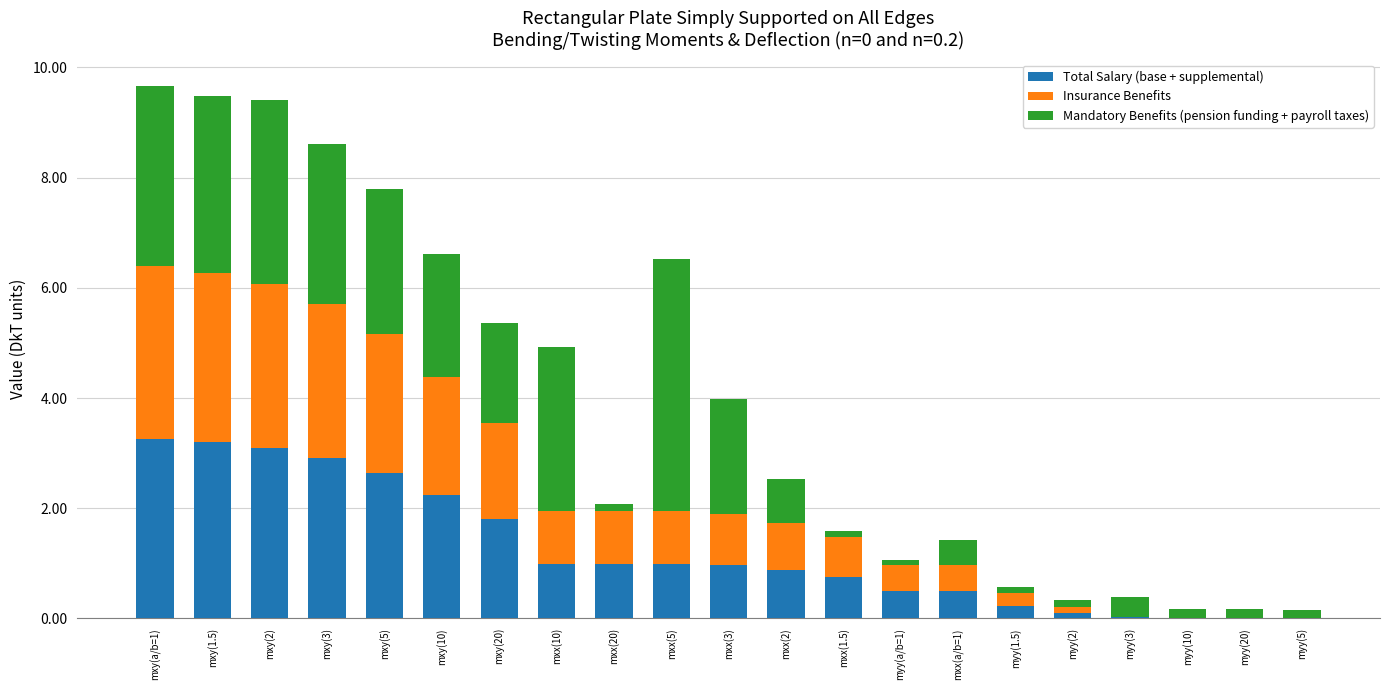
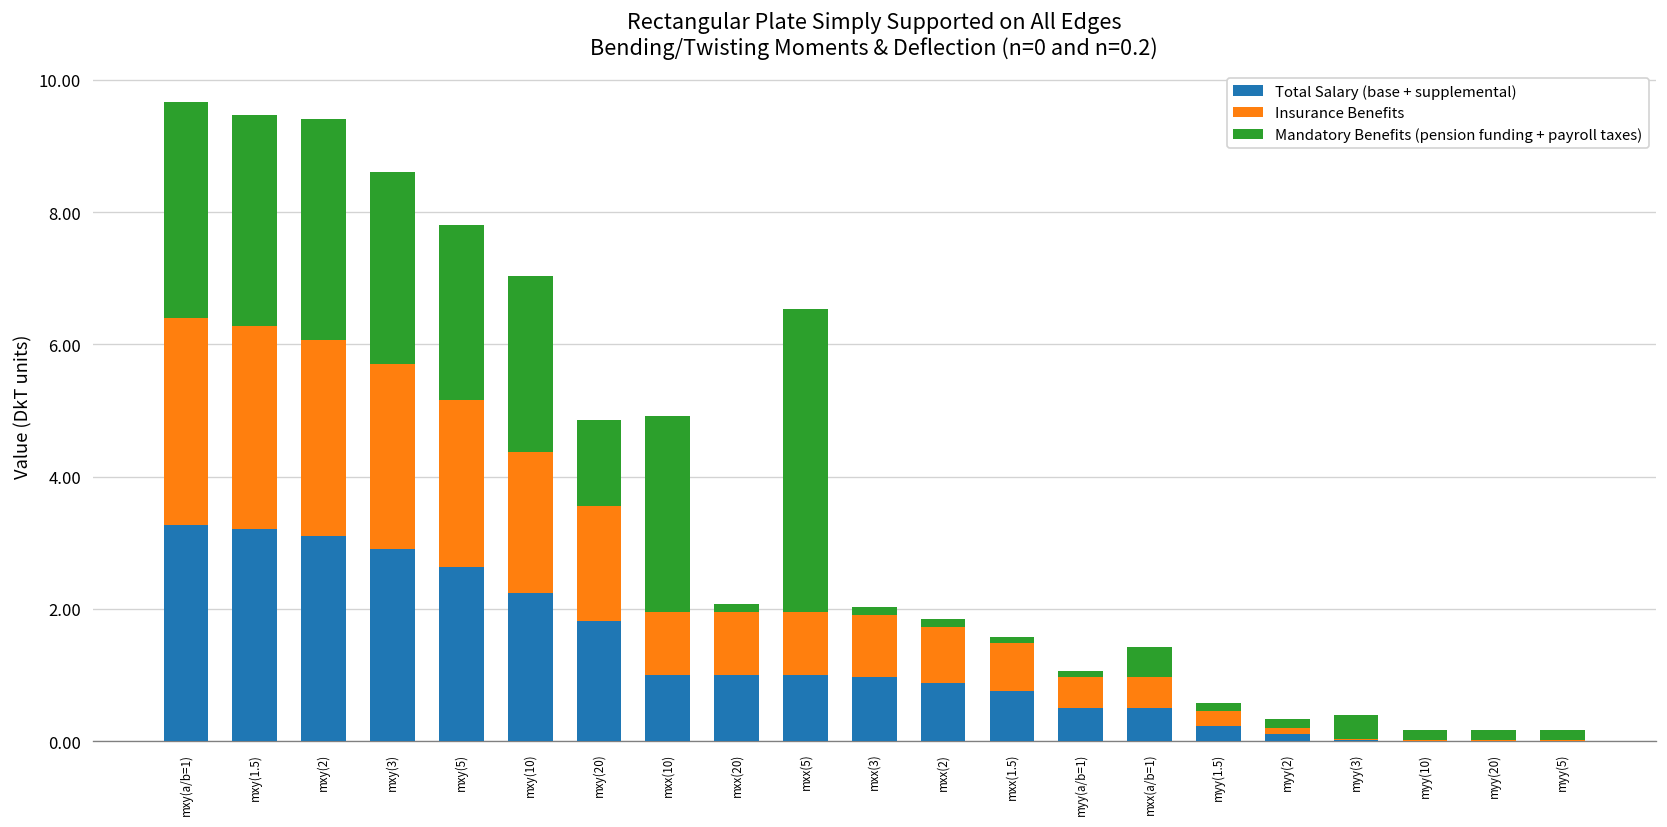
  {
    "Total Salary (base + supplemental)": {
      "mxy(a/b=1)": 3.3,
      "mxy(1.5)": 3.2,
      "mxy(2)": 3.1,
      "mxy(3)": 2.9,
      "mxy(5)": 2.6,
      "mxy(10)": 2.2,
      "mxy(20)": 1.8,
      "mxx(10)": 1.0,
      "mxx(20)": 1.0,
      "mxx(5)": 1.0,
      "mxx(3)": 1.0,
      "mxx(2)": 0.9,
      "mxx(1.5)": 0.8,
      "myy(a/b=1)": 0.5,
      "mxx(a/b=1)": 0.5,
      "myy(1.5)": 0.2,
      "myy(2)": 0.1
    },
    "Insurance Benefits": {
      "mxy(a/b=1)": 3.1,
      "mxy(1.5)": 3.1,
      "mxy(2)": 3.0,
      "mxy(3)": 2.8,
      "mxy(5)": 2.5,
      "mxy(10)": 2.1,
      "mxy(20)": 1.7,
      "mxx(10)": 1.0,
      "mxx(20)": 1.0,
      "mxx(5)": 1.0,
      "mxx(3)": 0.9,
      "mxx(2)": 0.8,
      "mxx(1.5)": 0.7,
      "myy(a/b=1)": 0.5,
      "mxx(a/b=1)": 0.5,
      "myy(1.5)": 0.2,
      "myy(2)": 0.1
    },
    "Mandatory Benefits (pension funding + payroll taxes)": {
      "mxy(a/b=1)": 3.3,
      "mxy(1.5)": 3.2,
      "mxy(2)": 3.3,
      "mxy(3)": 2.9,
      "mxy(5)": 2.6,
-     "mxy(10)": 2.2,
-     "mxy(20)": 1.8,
+     "mxy(10)": 2.7,
+     "mxy(20)": 1.3,
      "mxx(10)": 3.0,
      "mxx(20)": 0.1,
      "mxx(5)": 4.6,
-     "mxx(3)": 2.1,
-     "mxx(2)": 0.8,
+     "mxx(3)": 0.1,
+     "mxx(2)": 0.1,
      "mxx(1.5)": 0.1,
      "myy(a/b=1)": 0.1,
      "mxx(a/b=1)": 0.4,
      "myy(1.5)": 0.1,
      "myy(2)": 0.1,
      "myy(3)": 0.4,
      "myy(10)": 0.1,
      "myy(20)": 0.1,
      "myy(5)": 0.1
    }
  }
